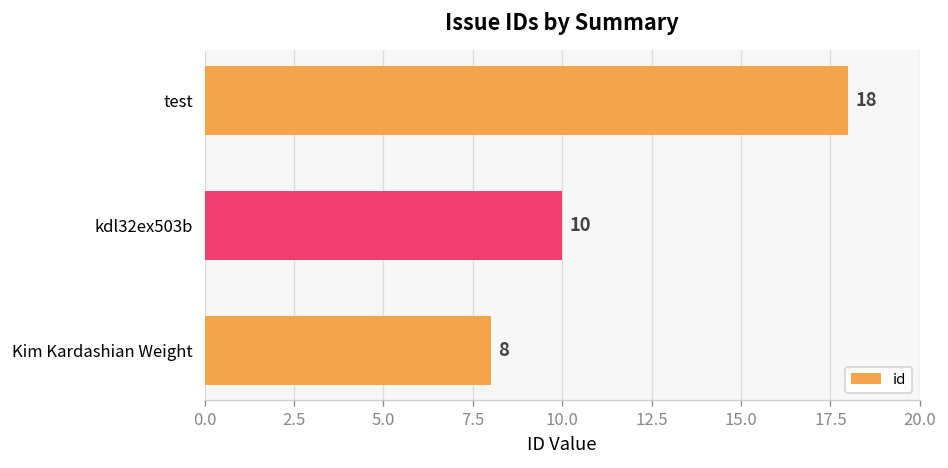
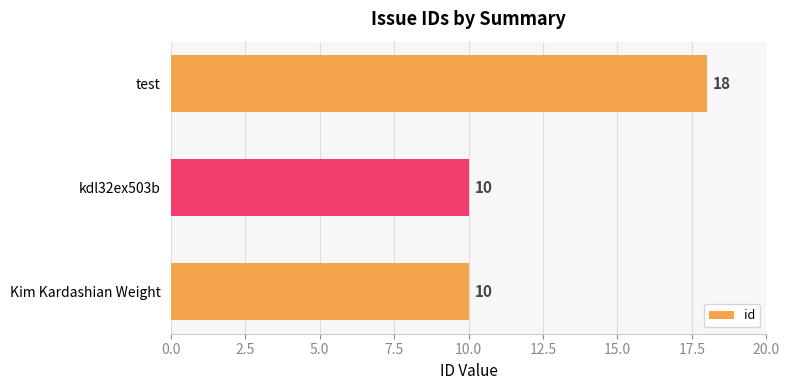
  {
    "test": 18,
    "kdl32ex503b": 10,
-   "Kim Kardashian Weight": 8
+   "Kim Kardashian Weight": 10
  }
